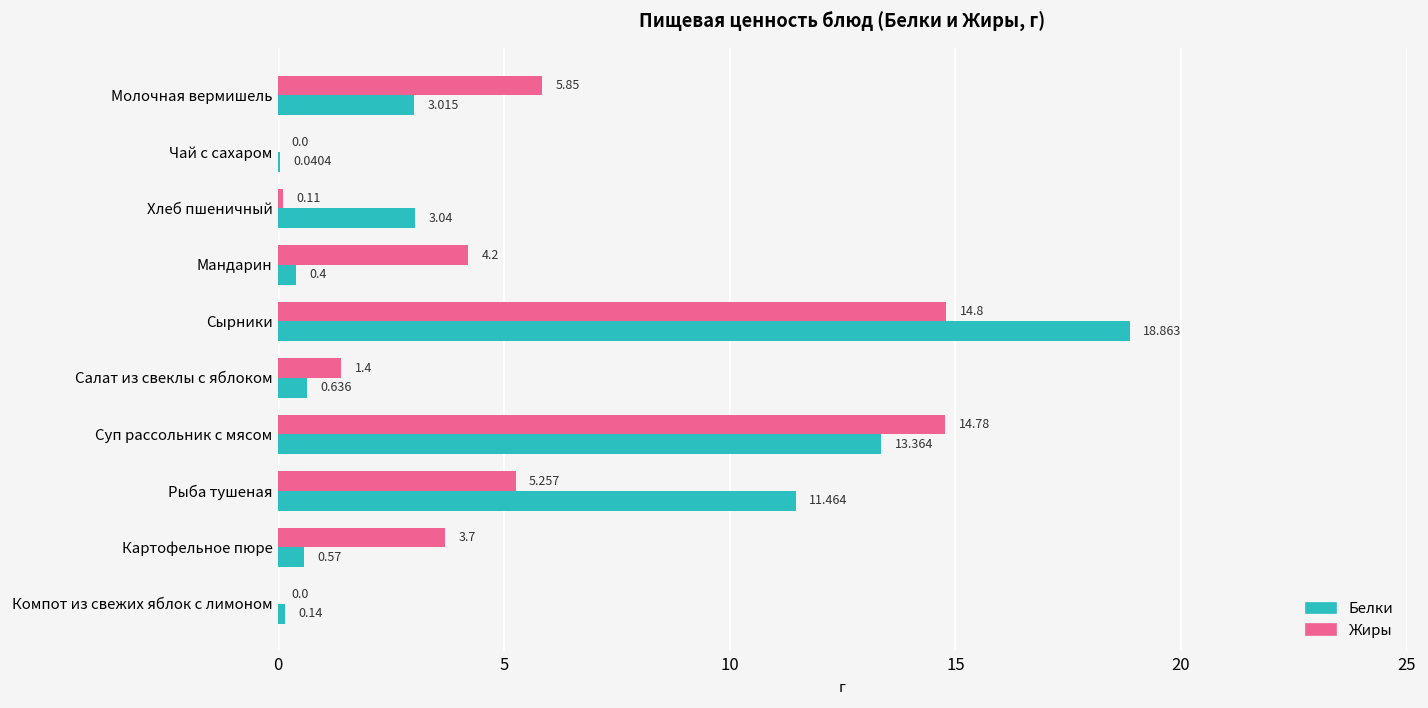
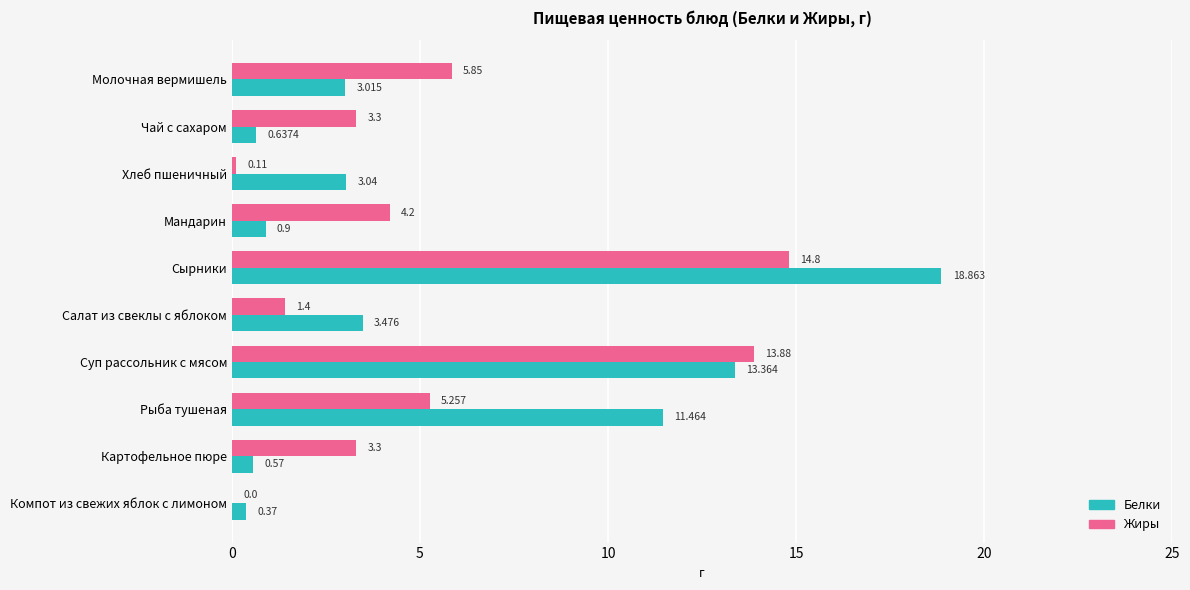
  {
    "Белки": {
      "Молочная вермишель": 3.015,
-     "Чай с сахаром": 0.0404,
+     "Чай с сахаром": 0.6374,
      "Хлеб пшеничный": 3.04,
-     "Мандарин": 0.4,
+     "Мандарин": 0.9,
      "Сырники": 18.863,
-     "Салат из свеклы с яблоком": 0.636,
+     "Салат из свеклы с яблоком": 3.476,
      "Суп рассольник с мясом": 13.364,
      "Рыба тушеная": 11.464,
      "Картофельное пюре": 0.57,
-     "Компот из свежих яблок с лимоном": 0.14
+     "Компот из свежих яблок с лимоном": 0.37
    },
    "Жиры": {
      "Молочная вермишель": 5.85,
-     "Чай с сахаром": 0.0,
+     "Чай с сахаром": 3.3,
      "Хлеб пшеничный": 0.11,
      "Мандарин": 4.2,
      "Сырники": 14.8,
      "Салат из свеклы с яблоком": 1.4,
-     "Суп рассольник с мясом": 14.78,
+     "Суп рассольник с мясом": 13.88,
      "Рыба тушеная": 5.257,
-     "Картофельное пюре": 3.7,
+     "Картофельное пюре": 3.3,
      "Компот из свежих яблок с лимоном": 0.0
    }
  }
